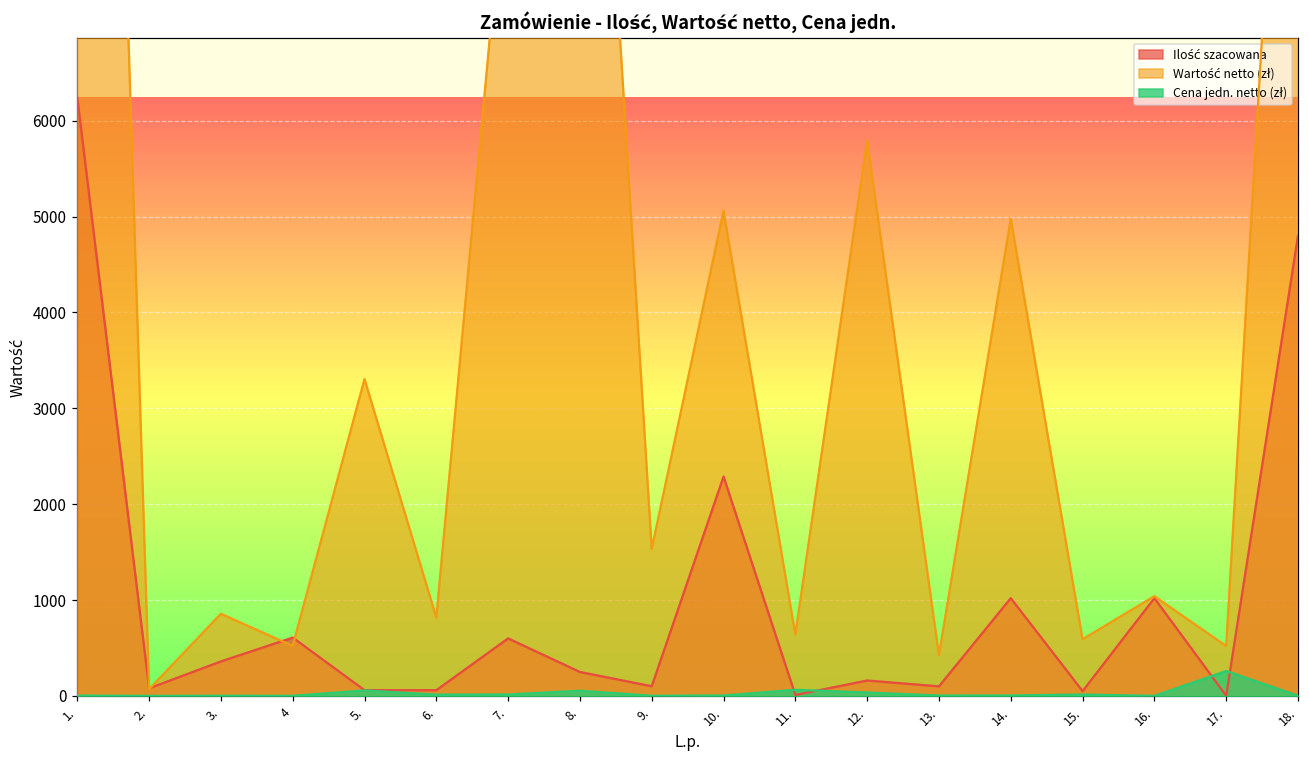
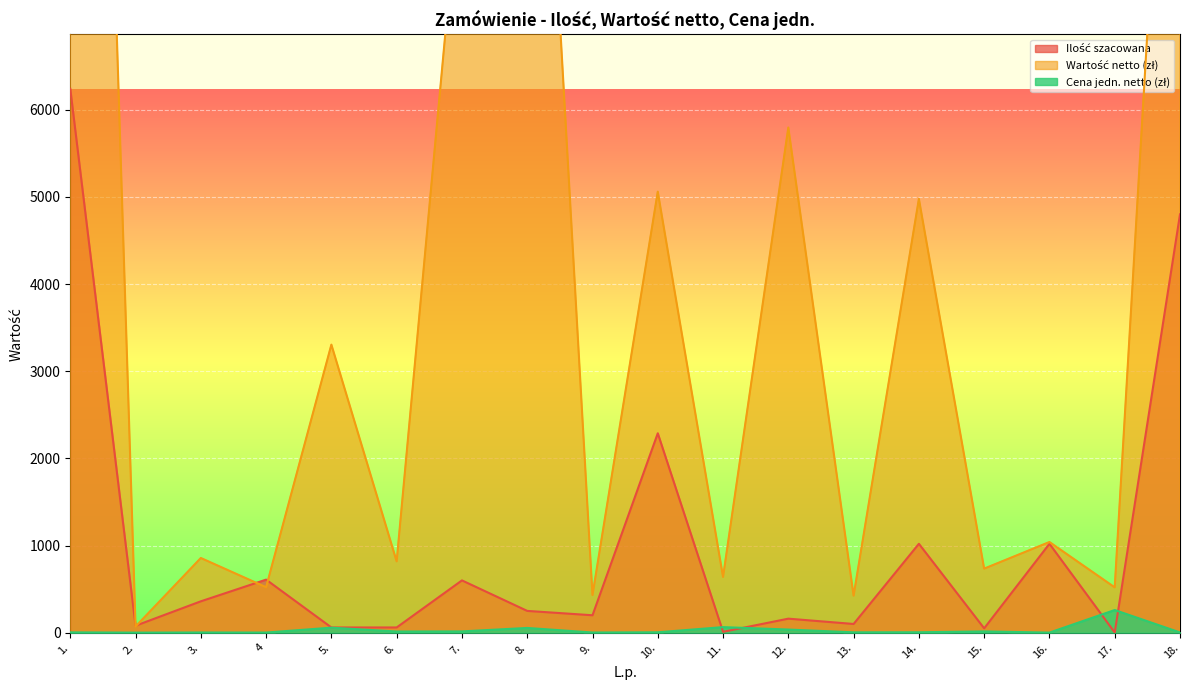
  {
    "Ilość szacowana": {
      "1.": 6200,
      "3.": 400,
      "4": 600,
      "6.": 100,
      "7.": 600,
      "8.": 300,
-     "9.": 100,
+     "9.": 200,
      "10.": 2300,
      "11.": 0,
      "12.": 200,
      "13.": 100,
      "14.": 1000,
      "15.": 100,
      "17.": 0,
      "18.": 4800
    },
    "Wartość netto (zł)": {
      "3.": 900,
      "4": 500,
      "5.": 3300,
      "6.": 800,
-     "9.": 1500,
+     "9.": 400,
      "10.": 5100,
      "11.": 600,
      "12.": 5800,
      "13.": 400,
      "14.": 5000,
-     "15.": 600,
+     "15.": 700,
      "17.": 500
    },
    "Cena jedn. netto (zł)": {
      "1.": 0,
      "2.": 0,
      "3.": 0,
      "4": 0,
      "6.": 0,
      "7.": 0,
      "8.": 100,
      "9.": 0,
      "10.": 0,
      "11.": 100,
      "12.": 0,
      "13.": 0,
      "14.": 0,
      "15.": 0,
      "16.": 0,
      "17.": 300,
      "18.": 0
    }
  }
